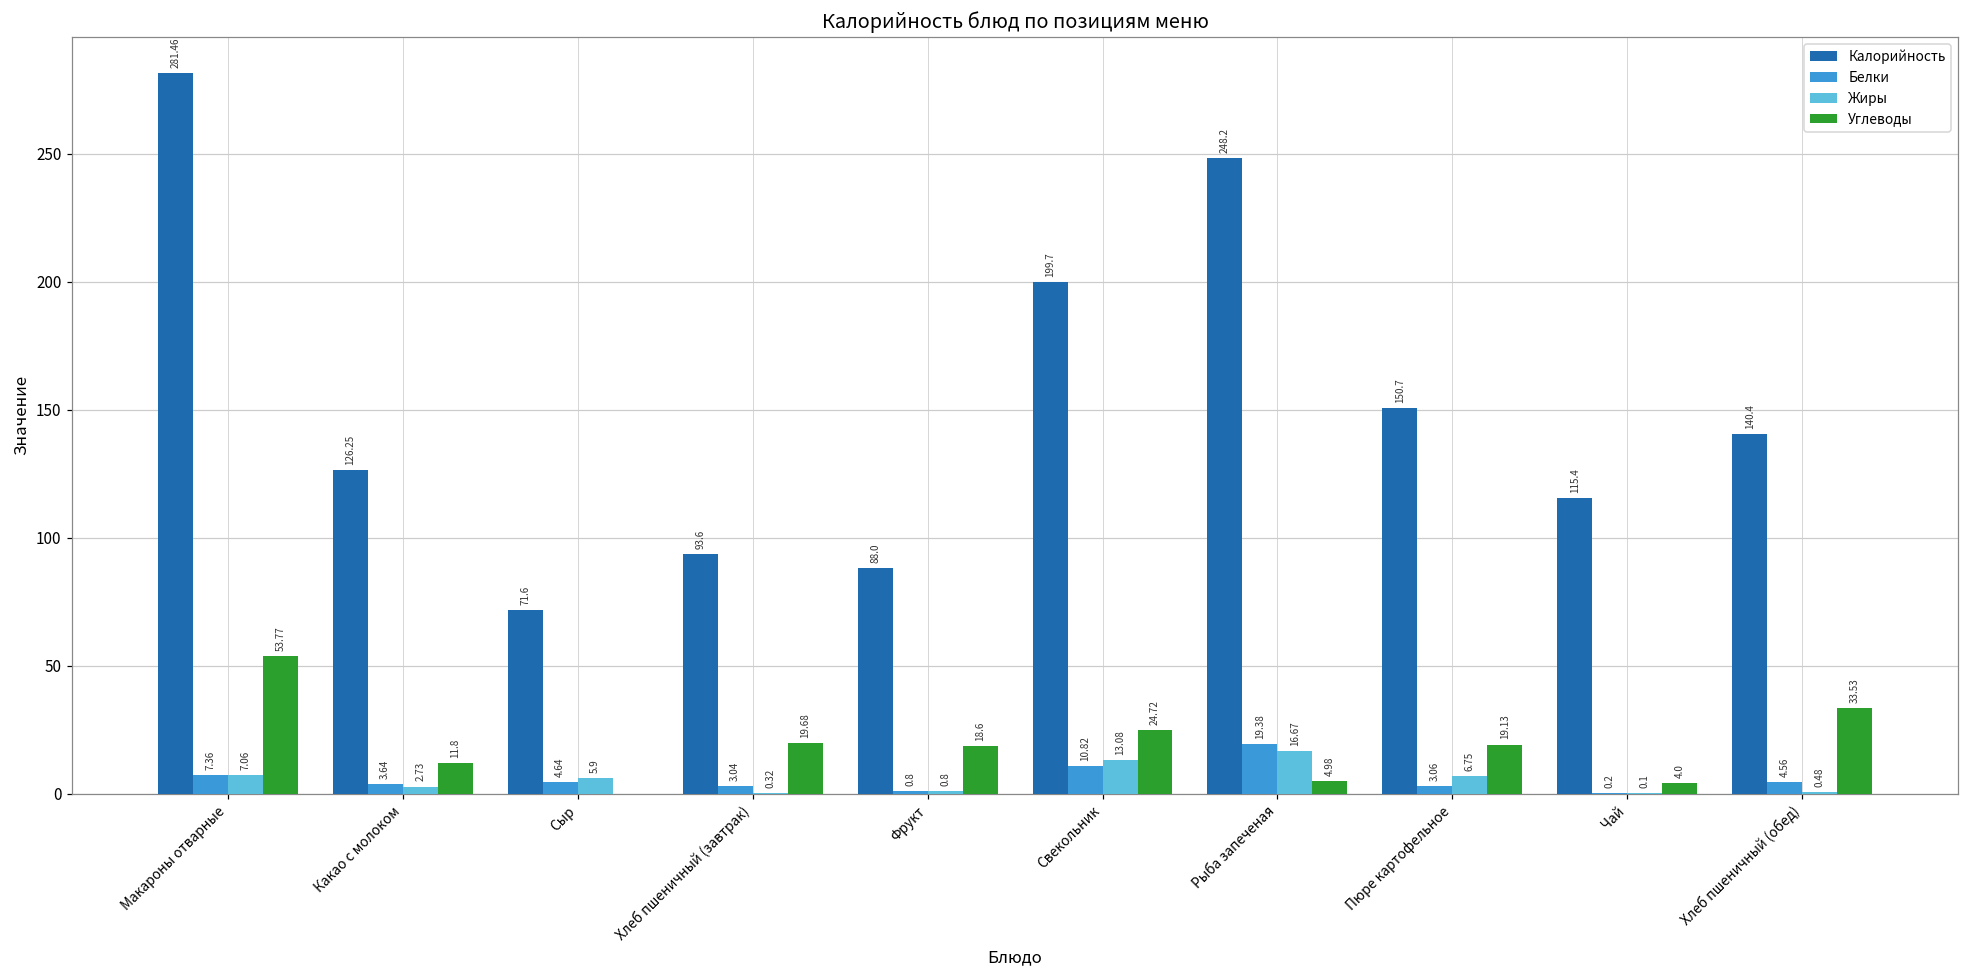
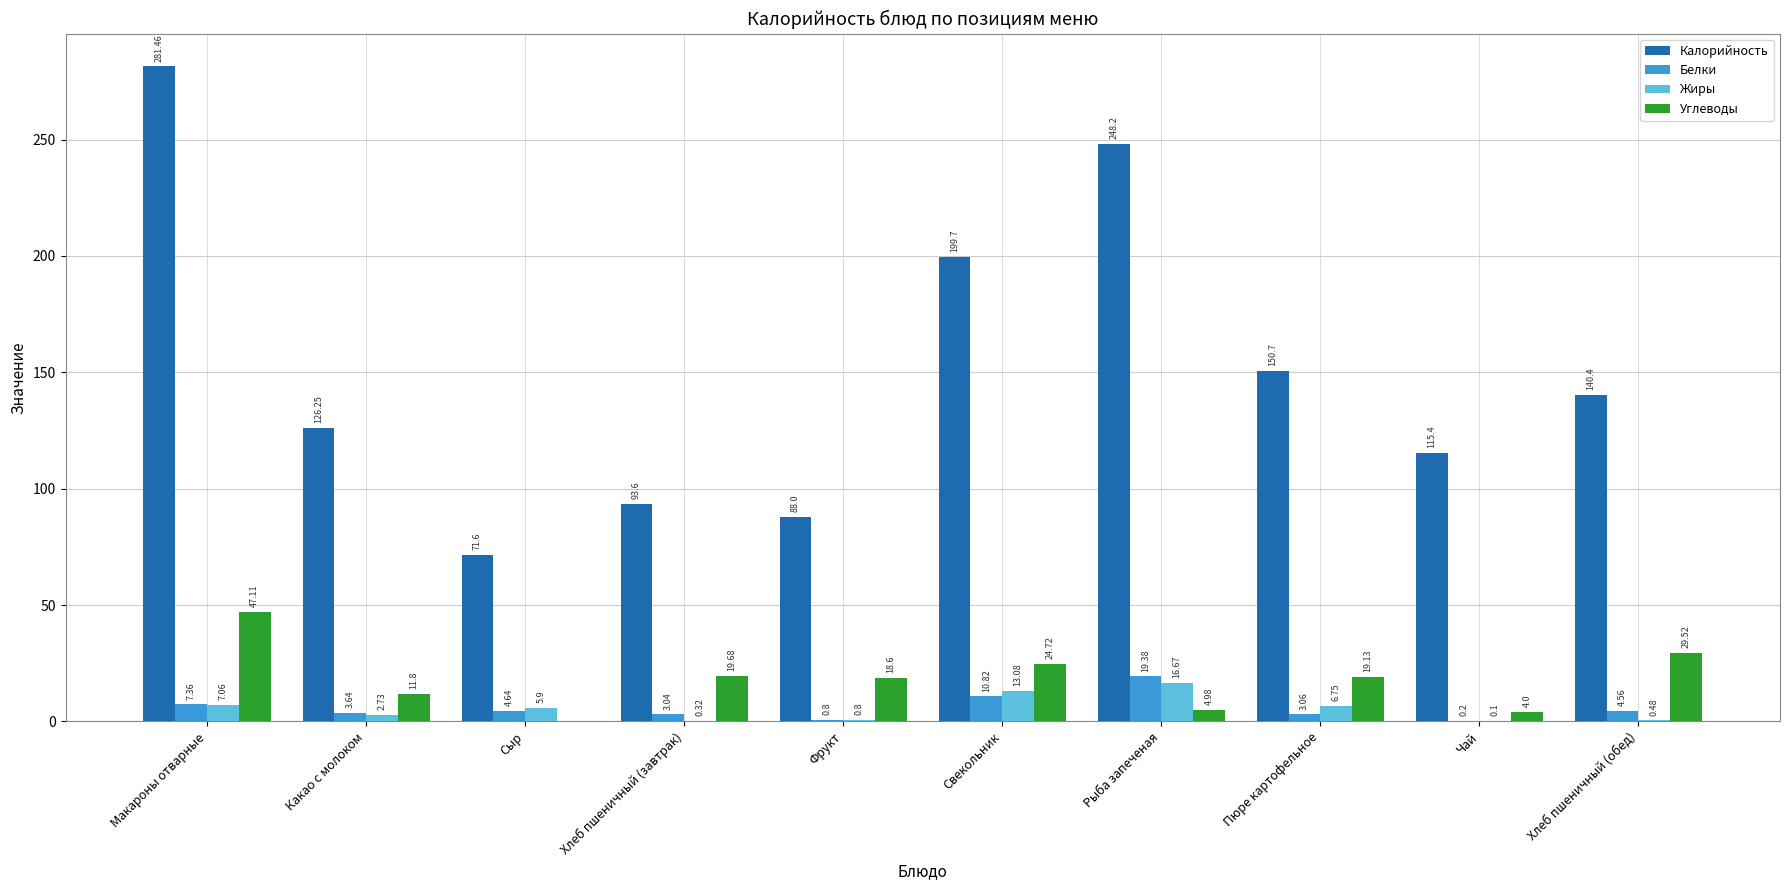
  {
    "Калорийность": {
      "Макароны отварные": 281.46,
      "Какао с молоком": 126.25,
      "Сыр": 71.6,
      "Хлеб пшеничный (завтрак)": 93.6,
      "Фрукт": 88.0,
      "Свекольник": 199.7,
      "Рыба запеченая": 248.2,
      "Пюре картофельное": 150.7,
      "Чай": 115.4,
      "Хлеб пшеничный (обед)": 140.4
    },
    "Углеводы": {
-     "Макароны отварные": 53.77,
+     "Макароны отварные": 47.11,
      "Какао с молоком": 11.8,
      "Хлеб пшеничный (завтрак)": 19.68,
      "Фрукт": 18.6,
      "Свекольник": 24.72,
      "Рыба запеченая": 4.98,
      "Пюре картофельное": 19.13,
      "Чай": 4.0,
-     "Хлеб пшеничный (обед)": 33.53
+     "Хлеб пшеничный (обед)": 29.52
    }
  }
